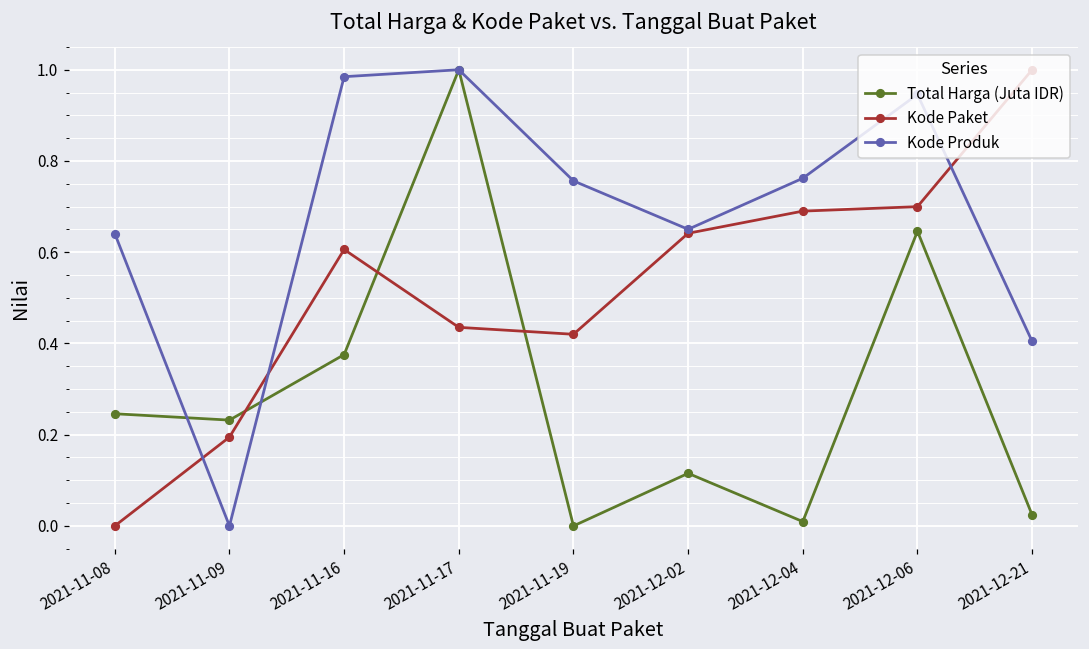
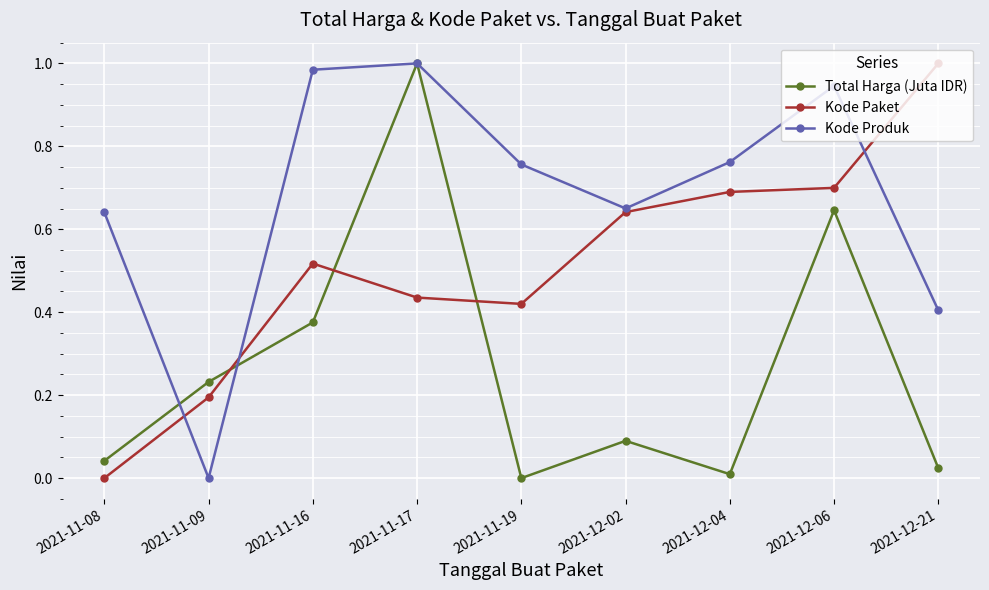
  {
    "Total Harga (Juta IDR)": {
-     "2021-11-08": 0.25,
+     "2021-11-08": 0.04,
      "2021-11-09": 0.23,
      "2021-11-16": 0.38,
      "2021-11-19": 0.00,
-     "2021-12-02": 0.12,
+     "2021-12-02": 0.09,
      "2021-12-04": 0.01,
      "2021-12-06": 0.65,
      "2021-12-21": 0.02
    },
    "Kode Paket": {
      "2021-11-08": 0.00,
      "2021-11-09": 0.19,
-     "2021-11-16": 0.61,
+     "2021-11-16": 0.52,
      "2021-11-17": 0.44,
      "2021-11-19": 0.42,
      "2021-12-02": 0.64,
      "2021-12-04": 0.69,
      "2021-12-06": 0.70
    },
    "Kode Produk": {
      "2021-11-08": 0.64,
      "2021-11-09": 0.00,
      "2021-11-16": 0.98,
      "2021-11-19": 0.76,
      "2021-12-02": 0.65,
      "2021-12-04": 0.76,
      "2021-12-21": 0.40
    }
  }
